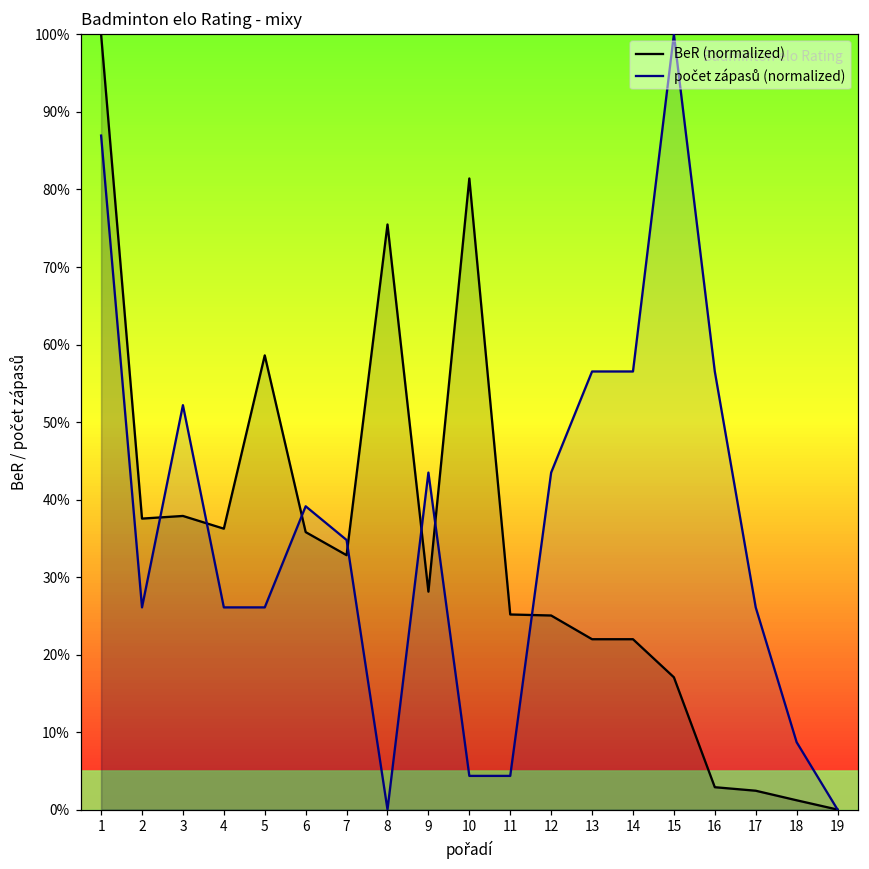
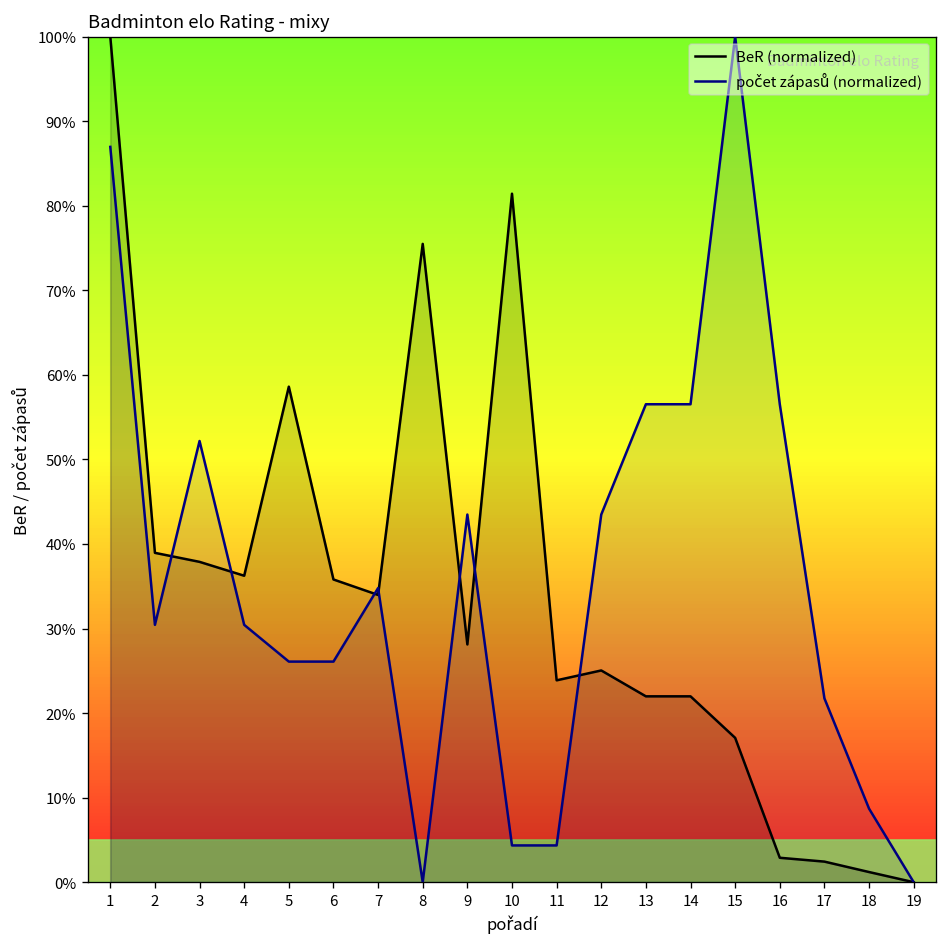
  {
    "BeR (normalized)": {
      "1": "100%",
-     "2": "38%",
+     "2": "39%",
      "3": "38%",
      "4": "36%",
      "5": "59%",
      "6": "36%",
-     "7": "33%",
+     "7": "34%",
      "8": "75%",
      "9": "28%",
      "10": "81%",
-     "11": "25%",
+     "11": "24%",
      "12": "25%",
      "13": "22%",
      "14": "22%",
      "15": "17%"
    },
    "počet zápasů (normalized)": {
      "1": "87%",
-     "2": "26%",
+     "2": "30%",
      "3": "52%",
-     "4": "26%",
+     "4": "30%",
      "5": "26%",
-     "6": "39%",
+     "6": "26%",
      "7": "35%",
      "9": "43%",
      "12": "43%",
      "13": "57%",
      "14": "57%",
      "15": "100%",
      "16": "57%",
-     "17": "26%",
+     "17": "22%",
      "18": "9%"
    }
  }
